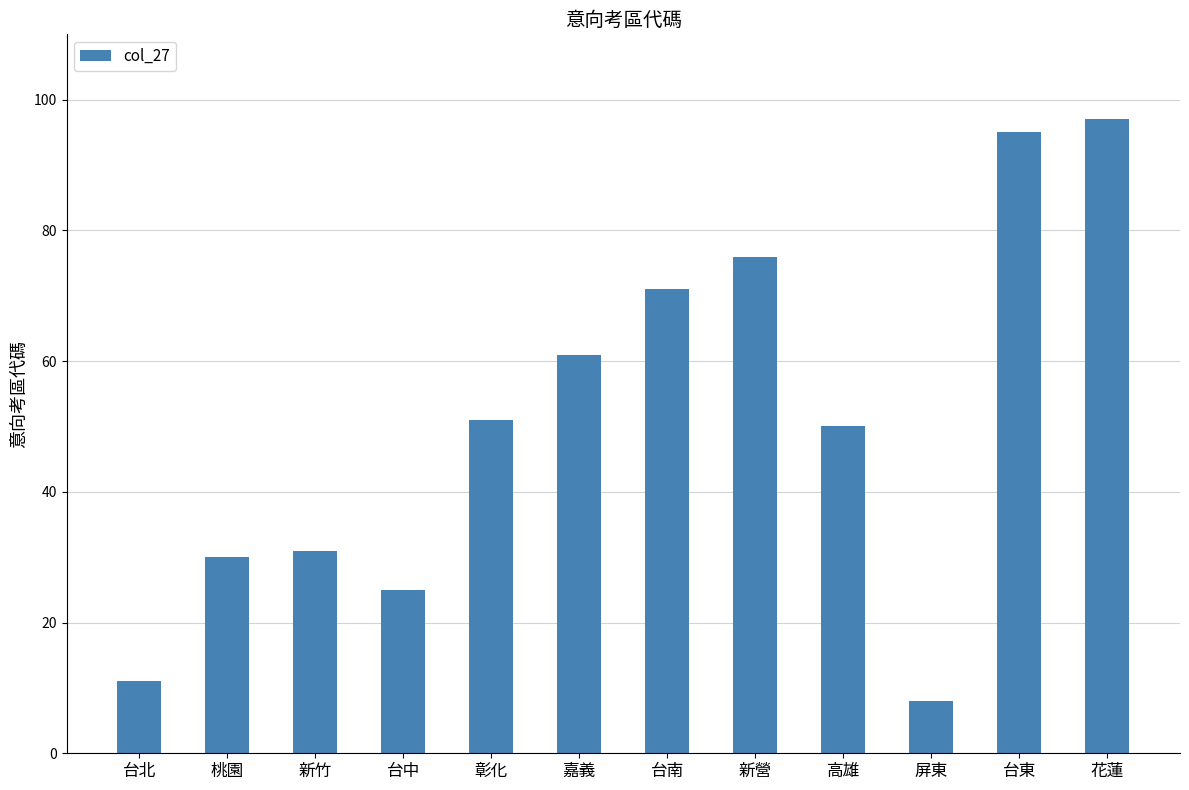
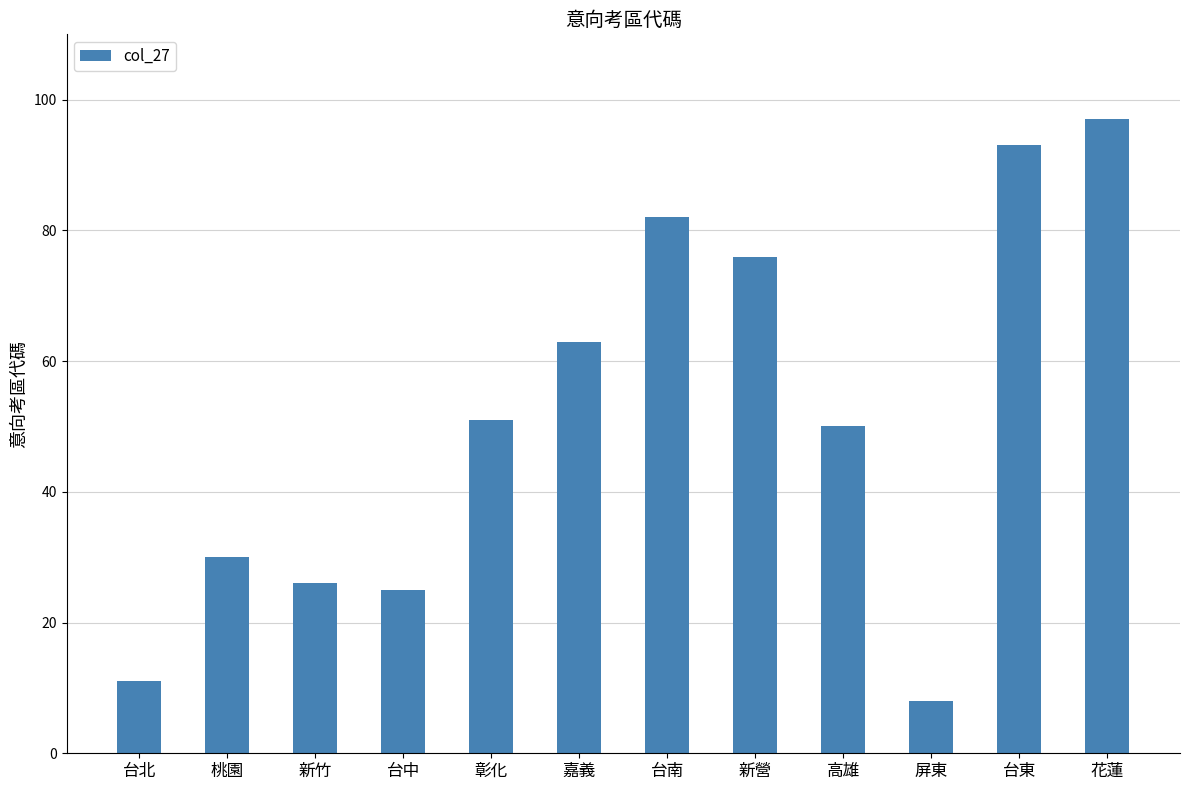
  {
    "台北": 11,
    "桃園": 30,
-   "新竹": 31,
+   "新竹": 26,
    "台中": 25,
    "彰化": 51,
-   "嘉義": 61,
-   "台南": 71,
+   "嘉義": 63,
+   "台南": 82,
    "新營": 76,
    "高雄": 50,
    "屏東": 8,
-   "台東": 95,
+   "台東": 93,
    "花蓮": 97
  }
